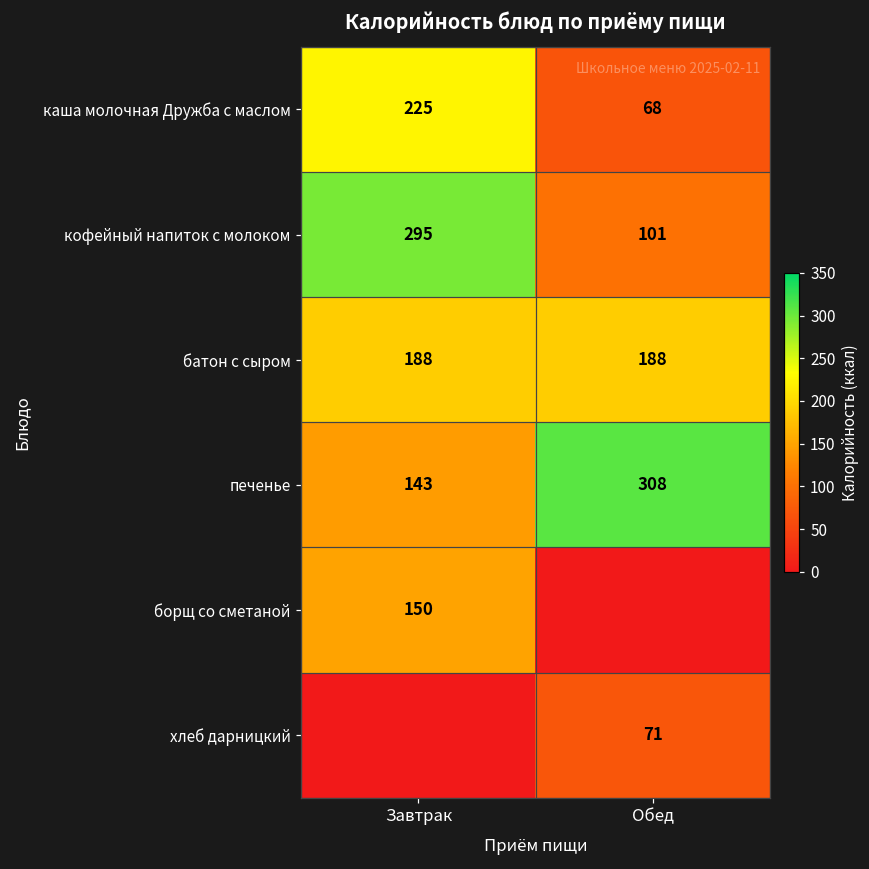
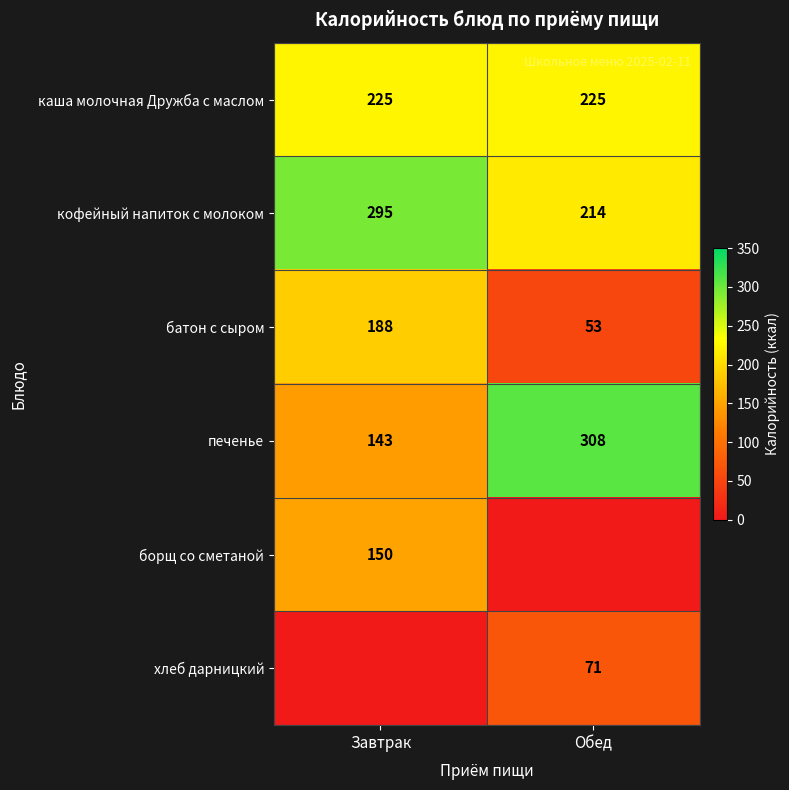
  {
    "каша молочная Дружба с маслом": {
      "Завтрак": 225,
-     "Обед": 68
+     "Обед": 225
    },
    "кофейный напиток с молоком": {
      "Завтрак": 295,
-     "Обед": 101
+     "Обед": 214
    },
    "батон с сыром": {
      "Завтрак": 188,
-     "Обед": 188
+     "Обед": 53
    },
    "печенье": {
      "Завтрак": 143,
      "Обед": 308
    },
    "борщ со сметаной": {
      "Завтрак": 150
    },
    "хлеб дарницкий": {
      "Обед": 71
    }
  }
